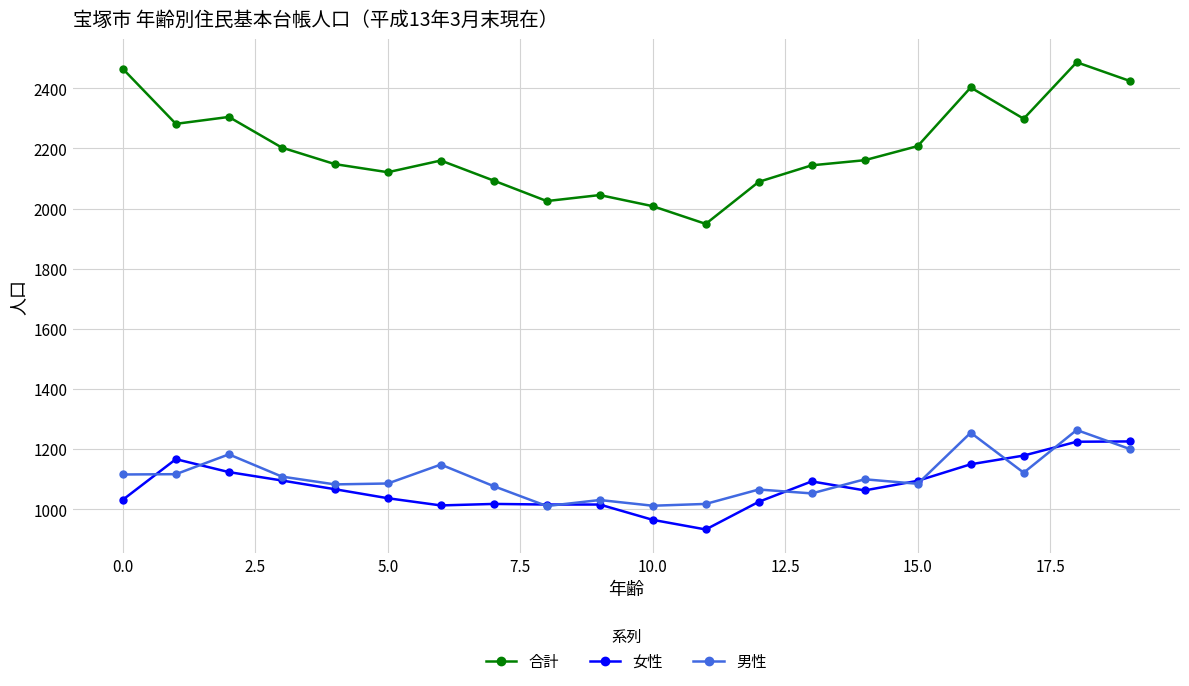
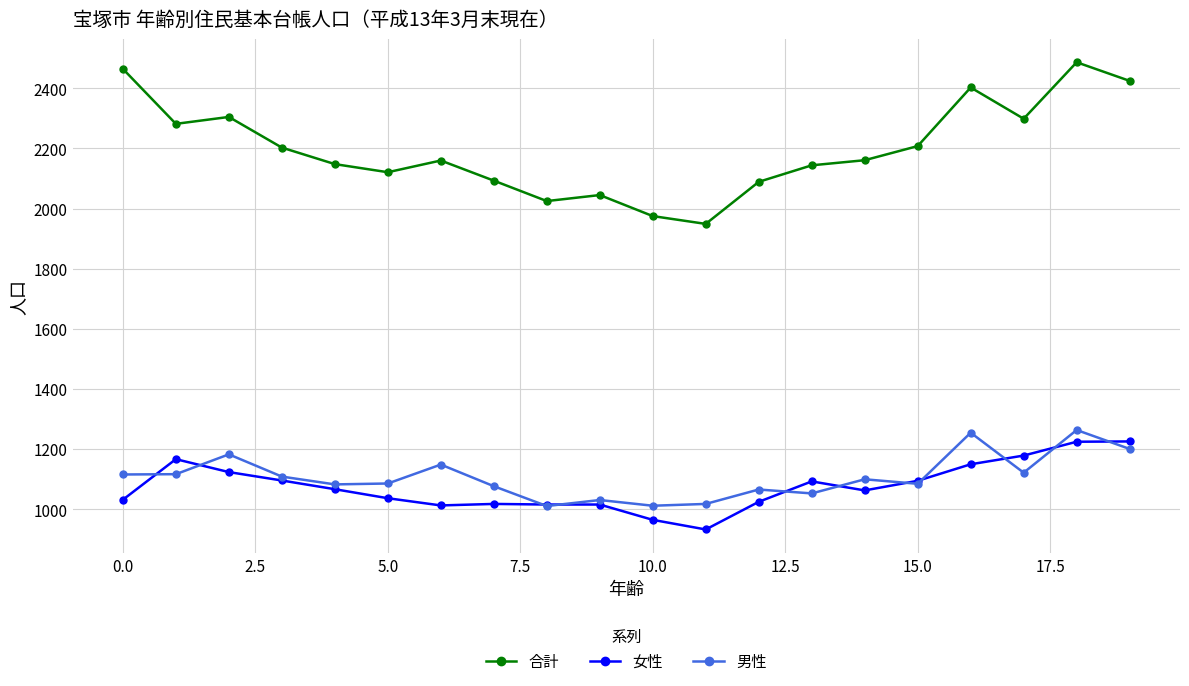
  {
    "合計": {
      "0.0": 2470,
      "5.0": 2120,
-     "10.0": 2010,
+     "10.0": 1980,
      "15.0": 2210
    },
    "女性": {
      "0.0": 1030,
      "5.0": 1040,
      "10.0": 960,
      "15.0": 1090
    },
    "男性": {
      "0.0": 1120,
      "5.0": 1090,
      "10.0": 1010,
      "15.0": 1080
    }
  }
